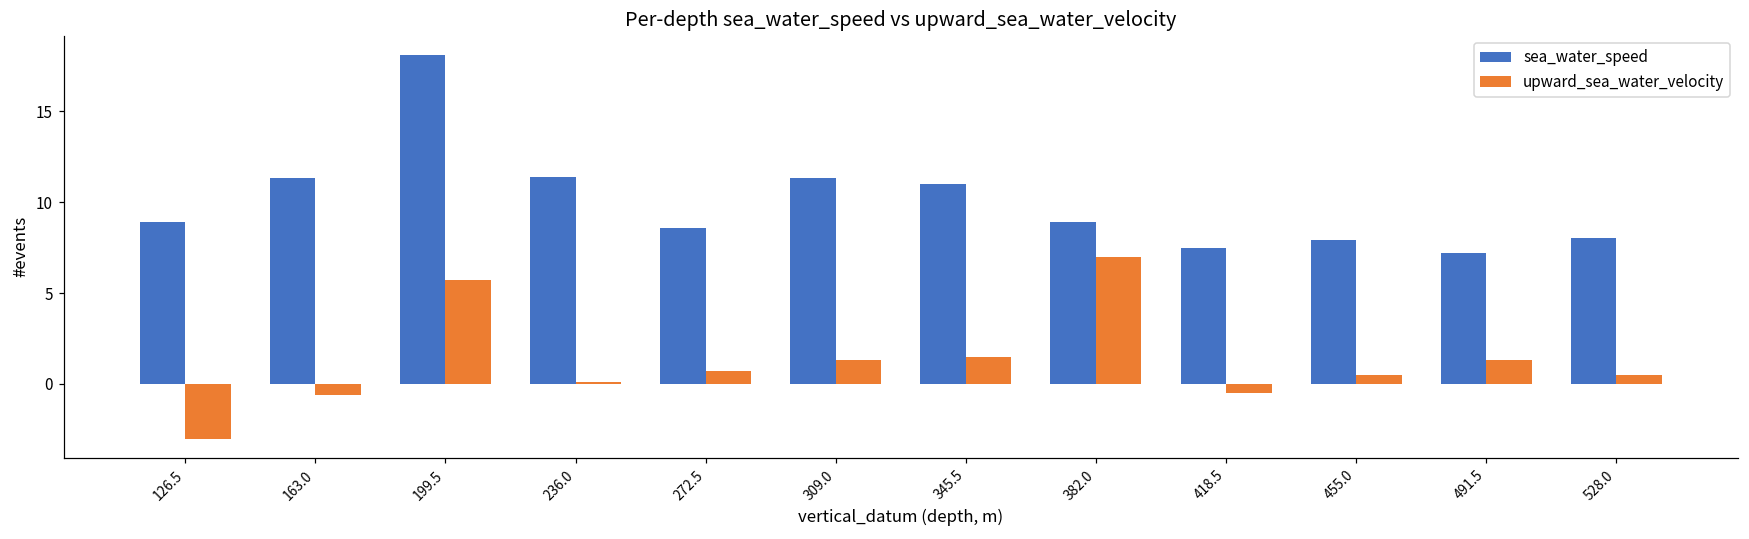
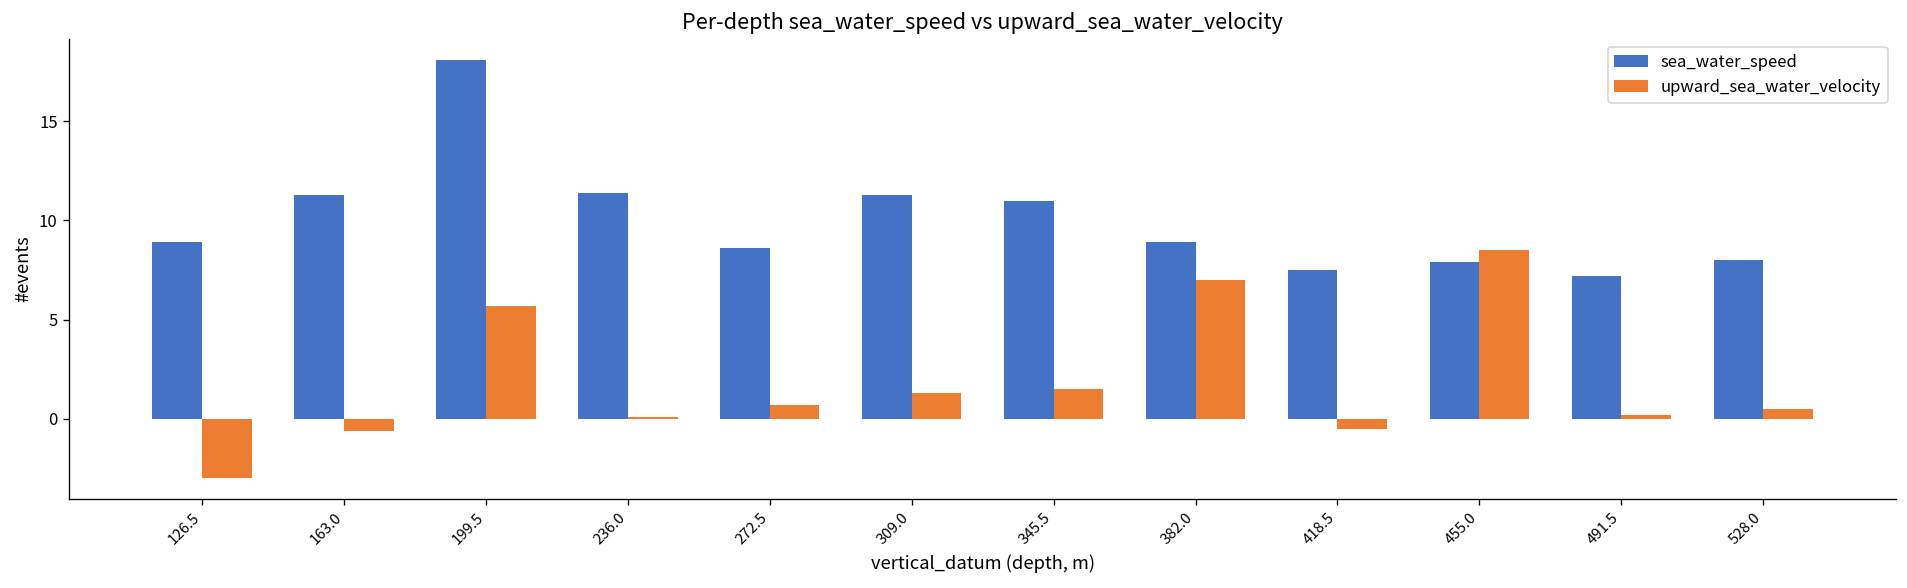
  {
    "sea_water_speed": {
      "126.5": 8.9,
      "163.0": 11.3,
      "199.5": 18.1,
      "236.0": 11.4,
      "272.5": 8.6,
      "309.0": 11.3,
      "345.5": 11.0,
      "382.0": 8.9,
      "418.5": 7.5,
      "455.0": 7.9,
      "491.5": 7.2,
      "528.0": 8.0
    },
    "upward_sea_water_velocity": {
      "126.5": -3.0,
      "163.0": -0.6,
      "199.5": 5.7,
      "272.5": 0.7,
      "309.0": 1.3,
      "345.5": 1.5,
      "382.0": 7.0,
      "418.5": -0.5,
-     "455.0": 0.5,
-     "491.5": 1.3,
+     "455.0": 8.5,
+     "491.5": 0.2,
      "528.0": 0.5
    }
  }
